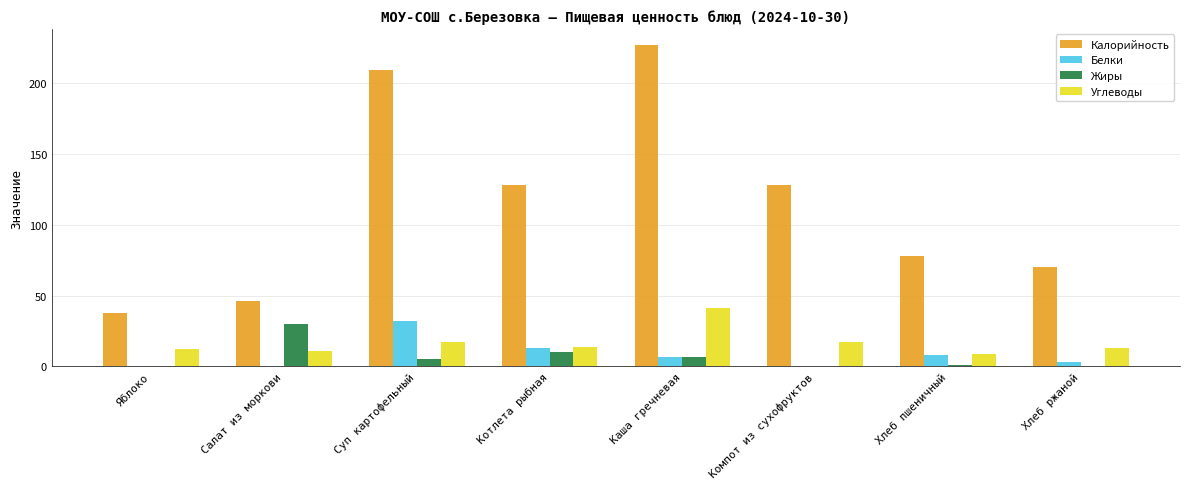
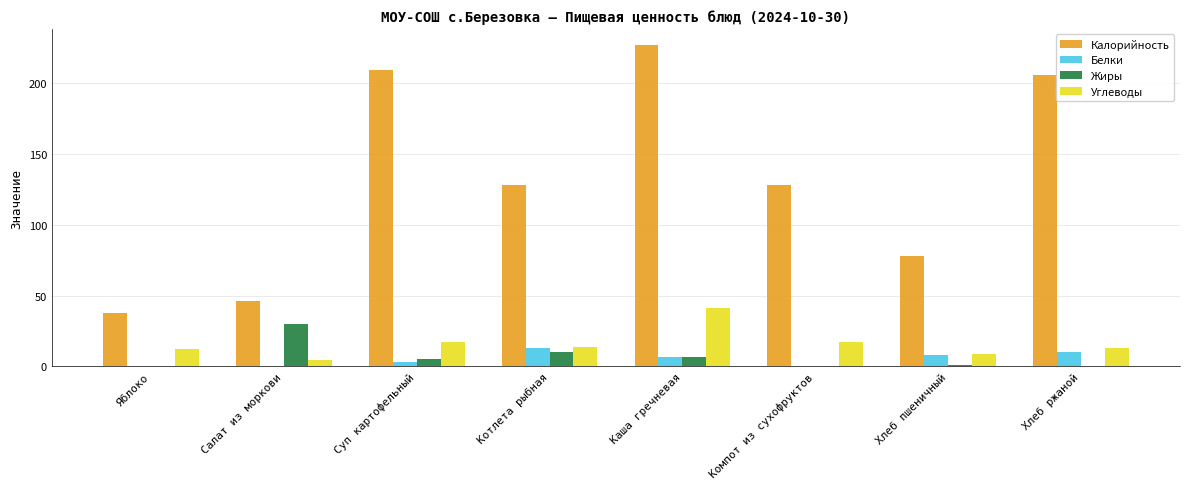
  {
    "Калорийность": {
      "Яблоко": 38,
      "Салат из моркови": 46,
      "Суп картофельный": 209,
      "Котлета рыбная": 128,
      "Каша гречневая": 227,
      "Компот из сухофруктов": 128,
      "Хлеб пшеничный": 78,
-     "Хлеб ржаной": 70
+     "Хлеб ржаной": 206
    },
    "Белки": {
-     "Суп картофельный": 32,
+     "Суп картофельный": 3,
      "Котлета рыбная": 13,
      "Каша гречневая": 7,
      "Компот из сухофруктов": 0,
      "Хлеб пшеничный": 8,
-     "Хлеб ржаной": 3
+     "Хлеб ржаной": 10
    },
    "Жиры": {
      "Яблоко": 0,
      "Салат из моркови": 30,
      "Суп картофельный": 5,
      "Котлета рыбная": 10,
      "Каша гречневая": 7,
      "Компот из сухофруктов": 0,
      "Хлеб ржаной": 0
    },
    "Углеводы": {
      "Яблоко": 13,
-     "Салат из моркови": 11,
+     "Салат из моркови": 4,
      "Суп картофельный": 17,
      "Котлета рыбная": 14,
      "Каша гречневая": 41,
      "Компот из сухофруктов": 17,
      "Хлеб пшеничный": 9,
      "Хлеб ржаной": 13
    }
  }
